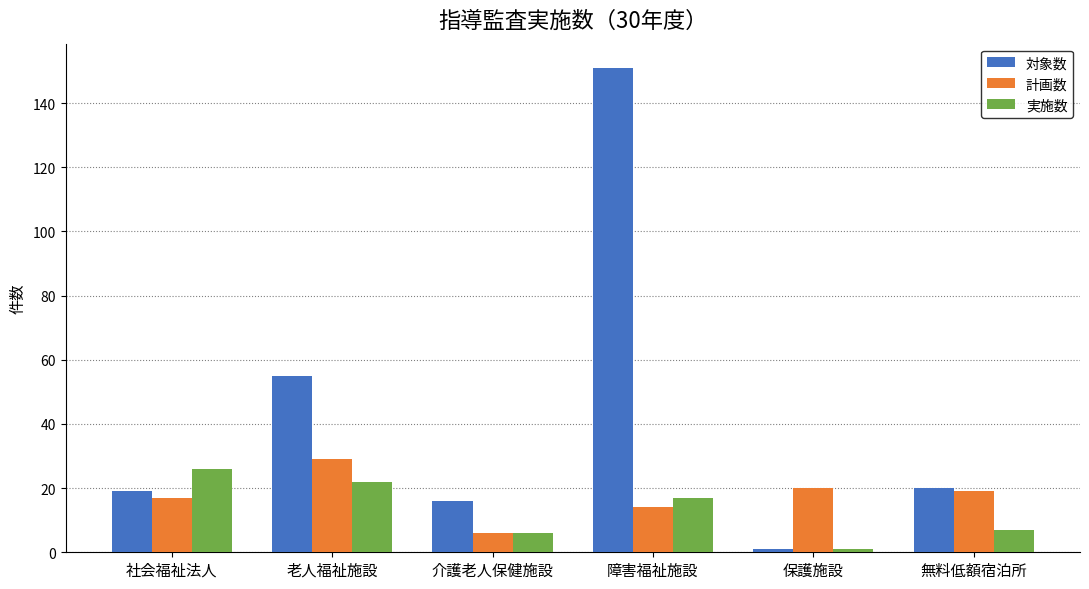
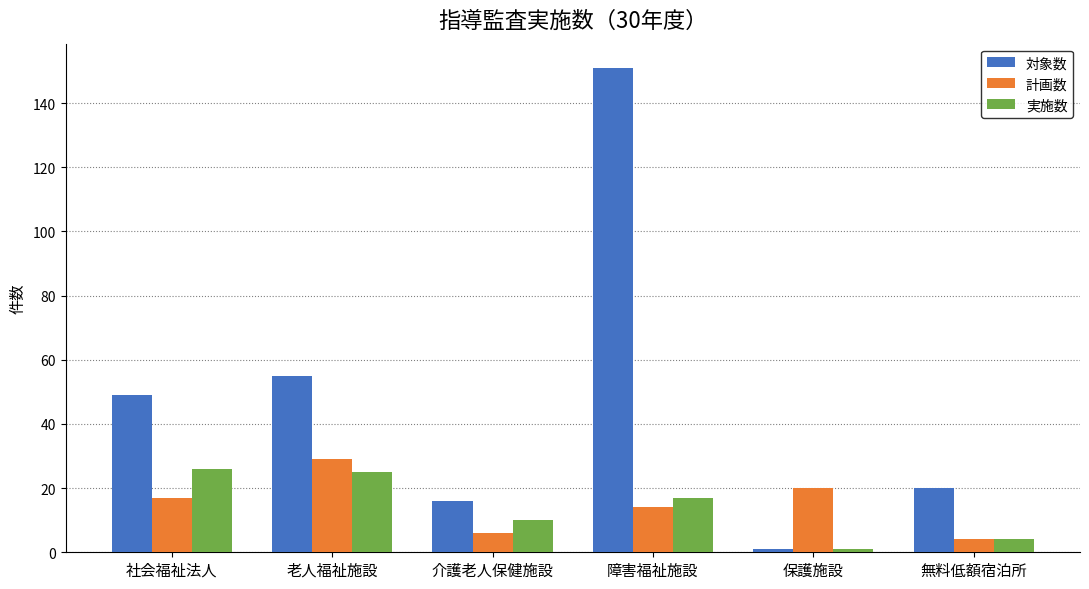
  {
    "対象数": {
-     "社会福祉法人": 19,
+     "社会福祉法人": 49,
      "老人福祉施設": 55,
      "介護老人保健施設": 16,
      "障害福祉施設": 151,
      "保護施設": 1,
      "無料低額宿泊所": 20
    },
    "計画数": {
      "社会福祉法人": 17,
      "老人福祉施設": 29,
      "介護老人保健施設": 6,
      "障害福祉施設": 14,
      "保護施設": 20,
-     "無料低額宿泊所": 19
+     "無料低額宿泊所": 4
    },
    "実施数": {
      "社会福祉法人": 26,
-     "老人福祉施設": 22,
-     "介護老人保健施設": 6,
+     "老人福祉施設": 25,
+     "介護老人保健施設": 10,
      "障害福祉施設": 17,
      "保護施設": 1,
-     "無料低額宿泊所": 7
+     "無料低額宿泊所": 4
    }
  }
